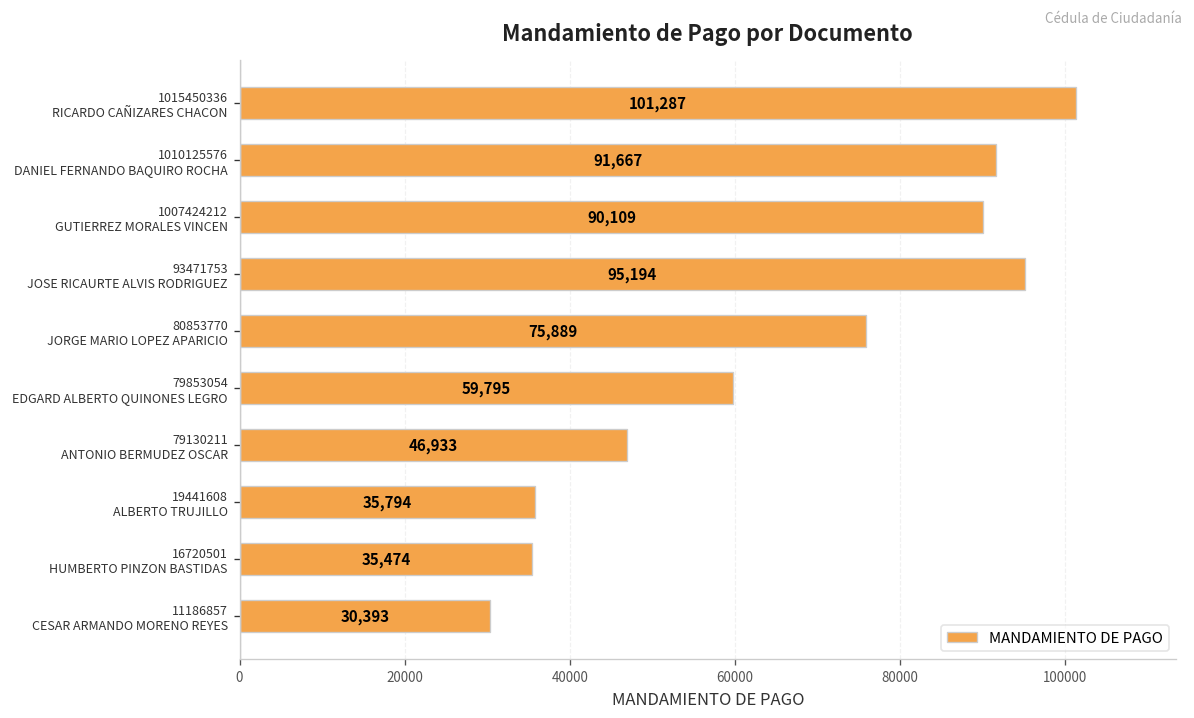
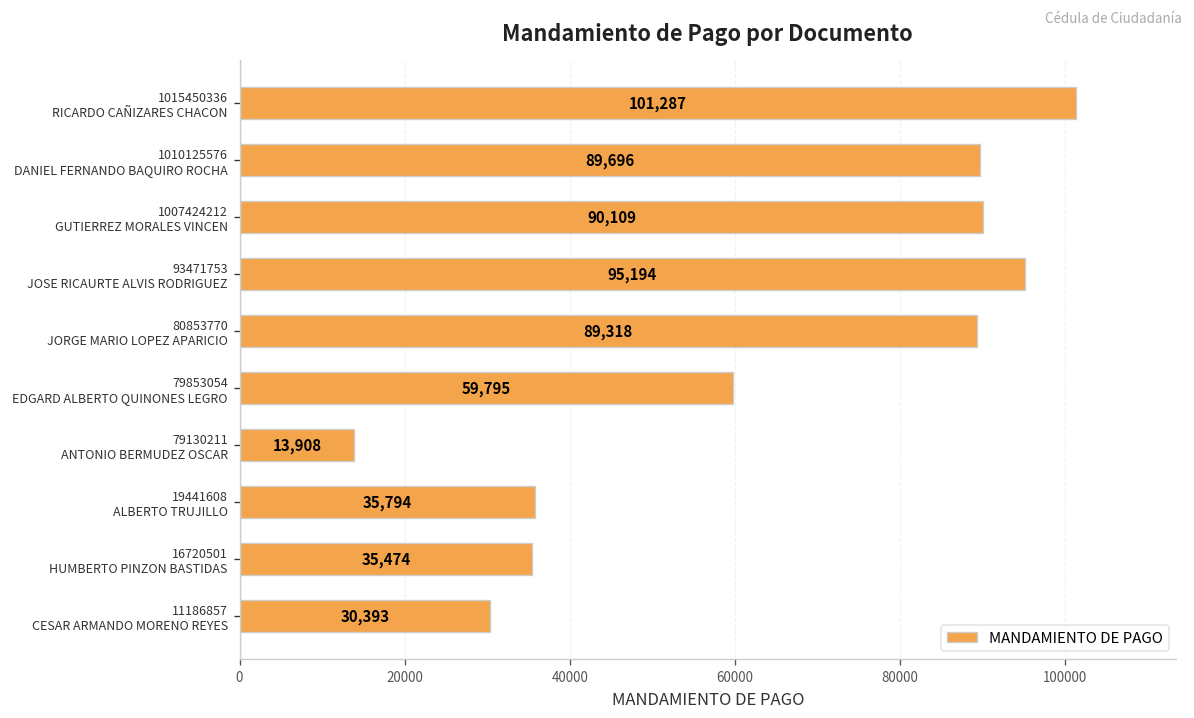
  {
    "1015450336 RICARDO CAÑIZARES CHACON": "101,287",
-   "1010125576 DANIEL FERNANDO BAQUIRO ROCHA": "91,667",
+   "1010125576 DANIEL FERNANDO BAQUIRO ROCHA": "89,696",
    "1007424212 GUTIERREZ MORALES VINCEN": "90,109",
    "93471753 JOSE RICAURTE ALVIS RODRIGUEZ": "95,194",
-   "80853770 JORGE MARIO LOPEZ APARICIO": "75,889",
+   "80853770 JORGE MARIO LOPEZ APARICIO": "89,318",
    "79853054 EDGARD ALBERTO QUINONES LEGRO": "59,795",
-   "79130211 ANTONIO BERMUDEZ OSCAR": "46,933",
+   "79130211 ANTONIO BERMUDEZ OSCAR": "13,908",
    "19441608 ALBERTO TRUJILLO": "35,794",
    "16720501 HUMBERTO PINZON BASTIDAS": "35,474",
    "11186857 CESAR ARMANDO MORENO REYES": "30,393"
  }
